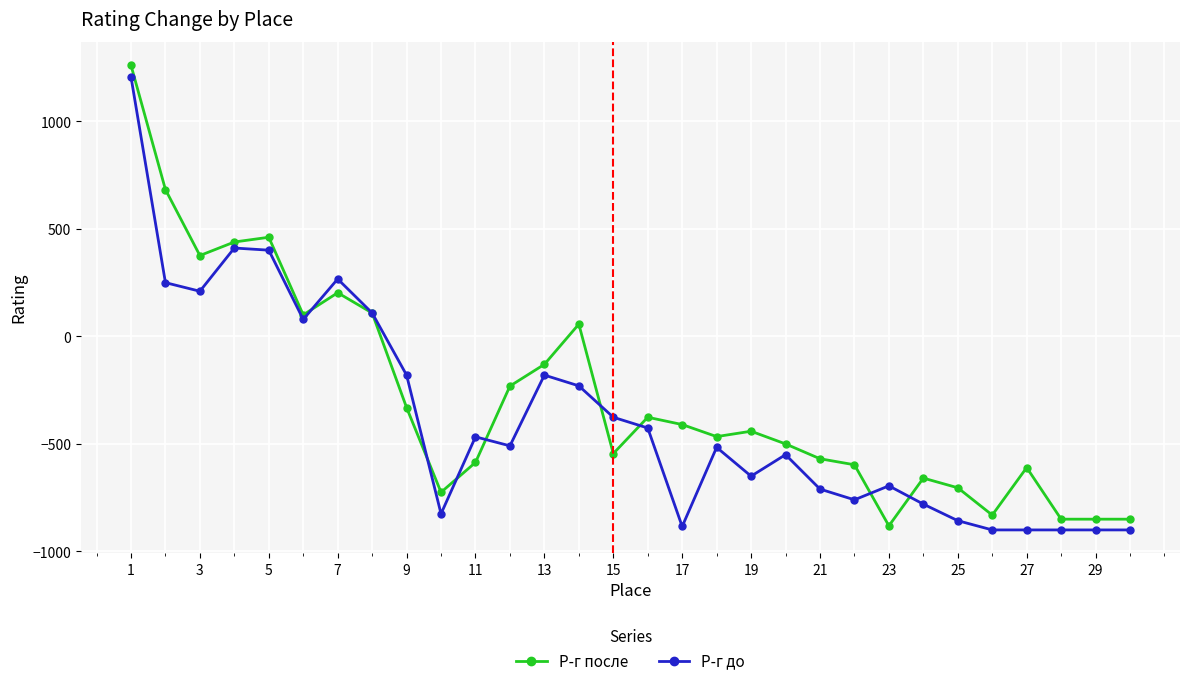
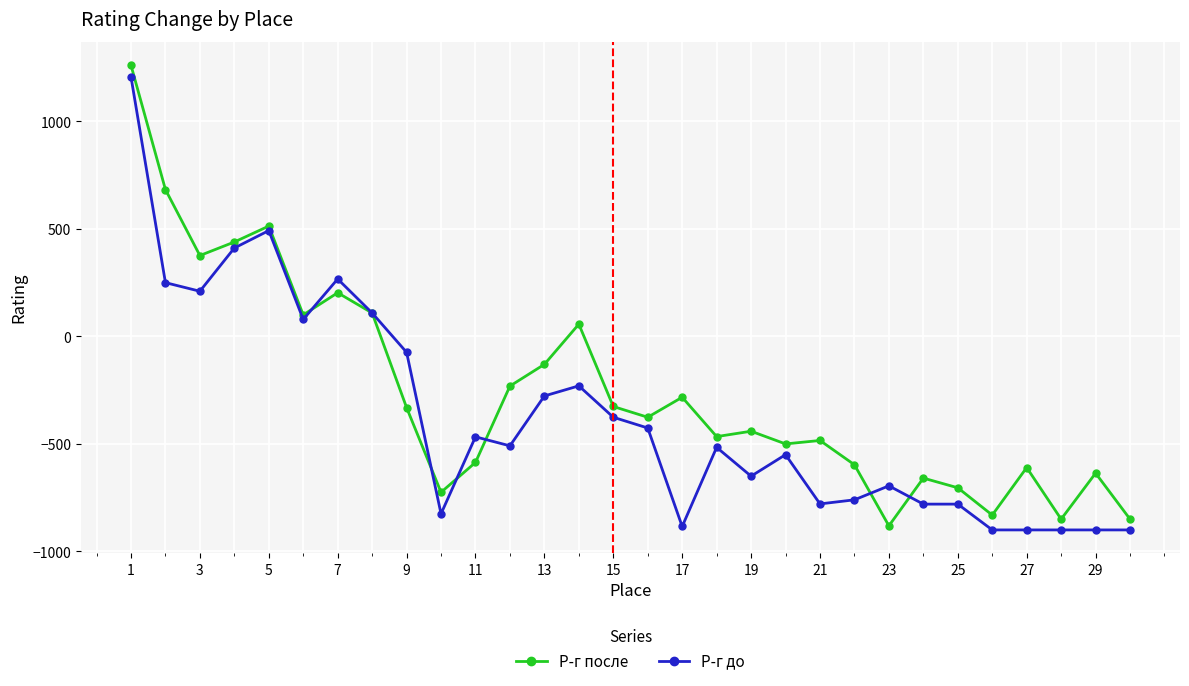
  {
    "Р-г после": {
      "1": 1260,
      "3": 380,
-     "5": 460,
+     "5": 510,
      "7": 200,
      "9": -330,
      "11": -590,
      "13": -130,
-     "15": -550,
-     "17": -410,
+     "15": -330,
+     "17": -280,
      "19": -440,
-     "21": -570,
+     "21": -480,
      "23": -880,
      "25": -700,
      "27": -610,
-     "29": -850
+     "29": -640
    },
    "Р-г до": {
      "1": 1210,
      "3": 210,
-     "5": 400,
+     "5": 490,
      "7": 270,
-     "9": -180,
+     "9": -70,
      "11": -470,
-     "13": -180,
+     "13": -280,
      "15": -380,
      "17": -880,
      "19": -650,
-     "21": -710,
+     "21": -780,
      "23": -700,
-     "25": -860,
+     "25": -780,
      "27": -900,
      "29": -900
    }
  }
